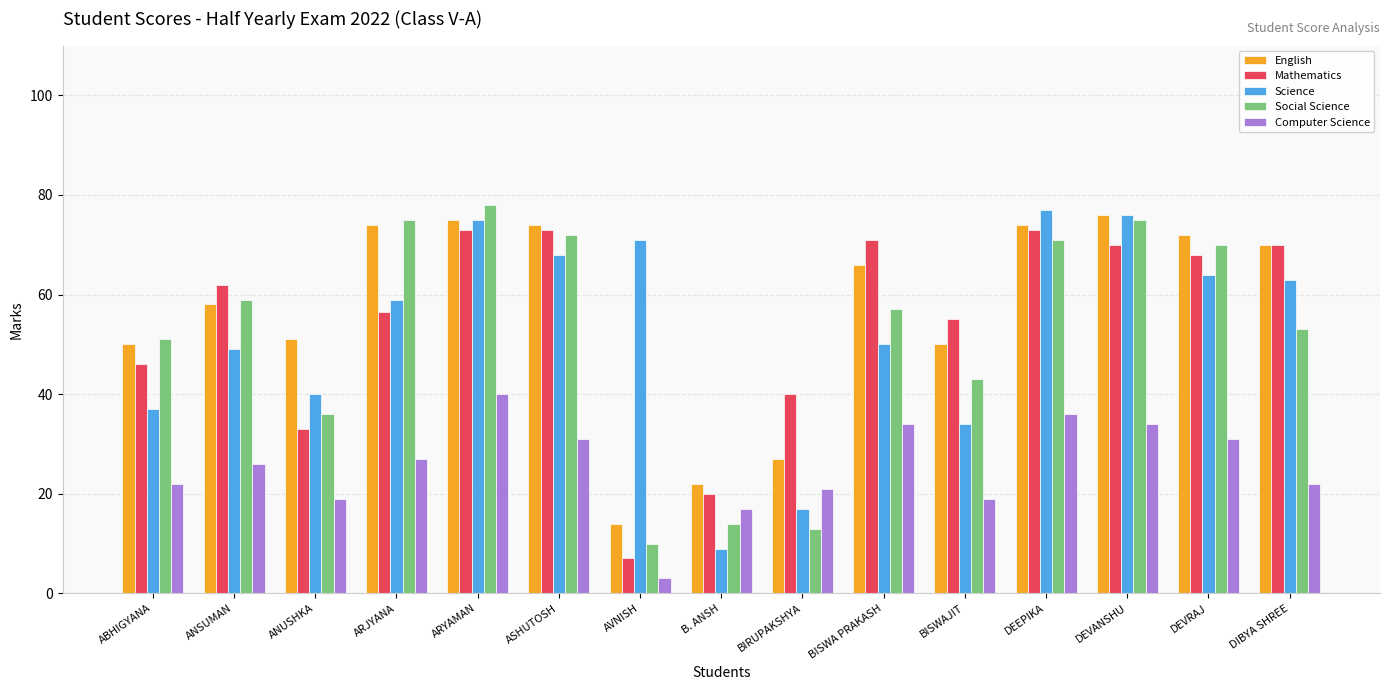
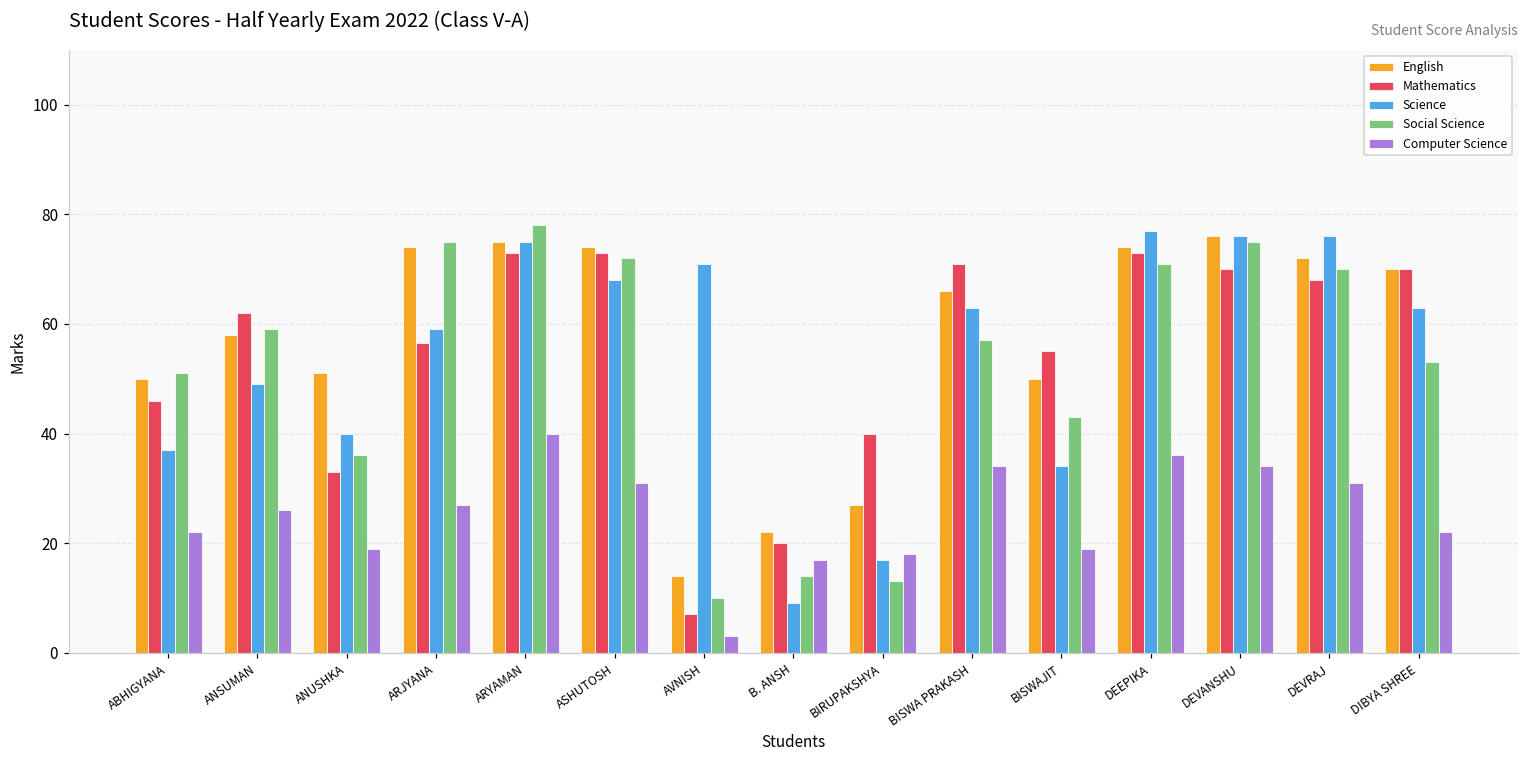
  {
    "English": {
      "ABHIGYANA": 50,
      "ANSUMAN": 58,
      "ANUSHKA": 51,
      "ARJYANA": 74,
      "ARYAMAN": 75,
      "ASHUTOSH": 74,
      "AVNISH": 14,
      "B. ANSH": 22,
      "BIRUPAKSHYA": 27,
      "BISWA PRAKASH": 66,
      "BISWAJIT": 50,
      "DEEPIKA": 74,
      "DEVANSHU": 76,
      "DEVRAJ": 72,
      "DIBYA SHREE": 70
    },
    "Mathematics": {
      "ABHIGYANA": 46,
      "ANSUMAN": 62,
      "ANUSHKA": 33,
      "ARJYANA": 57,
      "ARYAMAN": 73,
      "ASHUTOSH": 73,
      "AVNISH": 7,
      "B. ANSH": 20,
      "BIRUPAKSHYA": 40,
      "BISWA PRAKASH": 71,
      "BISWAJIT": 55,
      "DEEPIKA": 73,
      "DEVANSHU": 70,
      "DEVRAJ": 68,
      "DIBYA SHREE": 70
    },
    "Science": {
      "ABHIGYANA": 37,
      "ANSUMAN": 49,
      "ANUSHKA": 40,
      "ARJYANA": 59,
      "ARYAMAN": 75,
      "ASHUTOSH": 68,
      "AVNISH": 71,
      "B. ANSH": 9,
      "BIRUPAKSHYA": 17,
-     "BISWA PRAKASH": 50,
+     "BISWA PRAKASH": 63,
      "BISWAJIT": 34,
      "DEEPIKA": 77,
      "DEVANSHU": 76,
-     "DEVRAJ": 64,
+     "DEVRAJ": 76,
      "DIBYA SHREE": 63
    },
    "Social Science": {
      "ABHIGYANA": 51,
      "ANSUMAN": 59,
      "ANUSHKA": 36,
      "ARJYANA": 75,
      "ARYAMAN": 78,
      "ASHUTOSH": 72,
      "AVNISH": 10,
      "B. ANSH": 14,
      "BIRUPAKSHYA": 13,
      "BISWA PRAKASH": 57,
      "BISWAJIT": 43,
      "DEEPIKA": 71,
      "DEVANSHU": 75,
      "DEVRAJ": 70,
      "DIBYA SHREE": 53
    },
    "Computer Science": {
      "ABHIGYANA": 22,
      "ANSUMAN": 26,
      "ANUSHKA": 19,
      "ARJYANA": 27,
      "ARYAMAN": 40,
      "ASHUTOSH": 31,
      "AVNISH": 3,
      "B. ANSH": 17,
-     "BIRUPAKSHYA": 21,
+     "BIRUPAKSHYA": 18,
      "BISWA PRAKASH": 34,
      "BISWAJIT": 19,
      "DEEPIKA": 36,
      "DEVANSHU": 34,
      "DEVRAJ": 31,
      "DIBYA SHREE": 22
    }
  }
